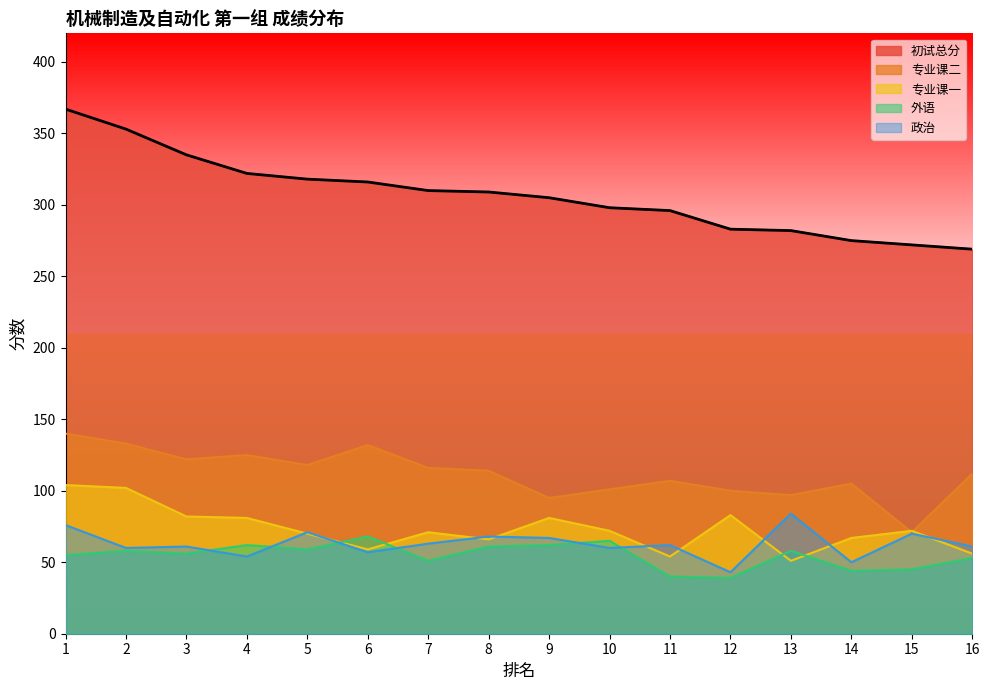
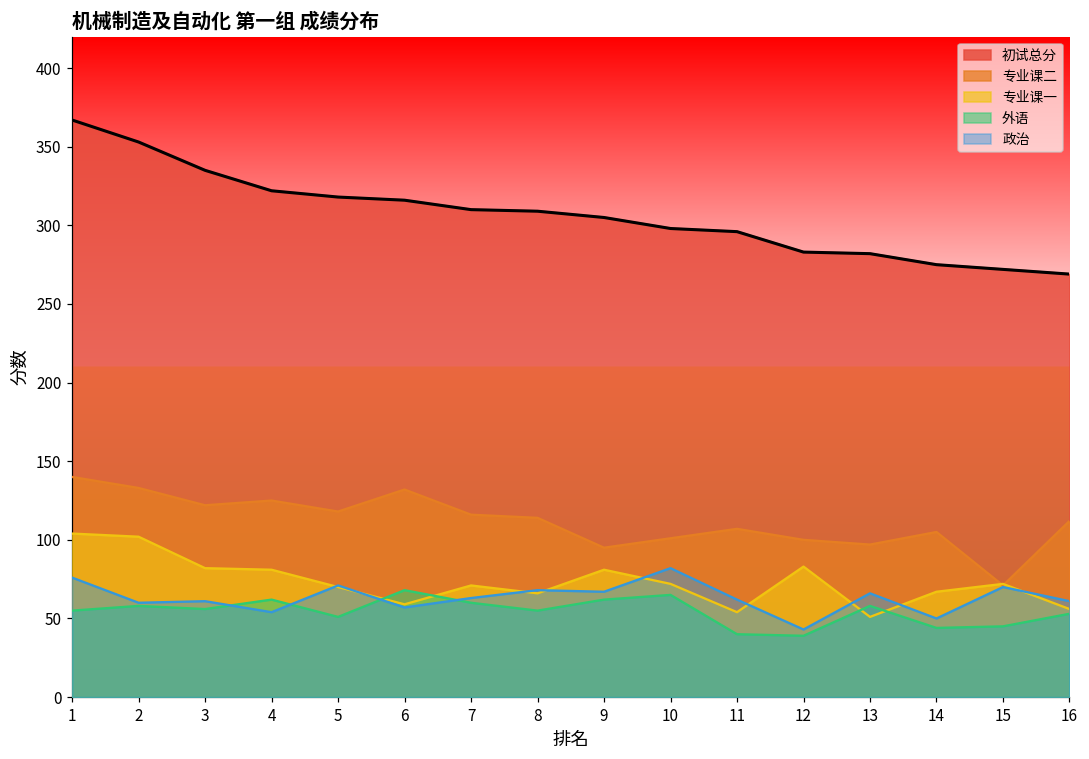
  {
    "专业课一": {
      "1": 104,
      "2": 102,
      "3": 82,
      "4": 81,
      "6": 59,
      "7": 71,
      "8": 66,
      "9": 81,
      "10": 72,
      "11": 54,
      "12": 83,
      "13": 51,
      "14": 67,
      "16": 56
    },
    "外语": {
      "1": 55,
      "2": 58,
      "3": 56,
      "4": 62,
-     "5": 59,
+     "5": 51,
      "6": 68,
-     "7": 51,
-     "8": 61,
+     "7": 60,
+     "8": 55,
      "9": 62,
      "10": 65,
      "11": 40,
      "12": 39,
      "13": 58,
      "14": 44,
      "15": 45,
      "16": 53
    },
    "政治": {
      "1": 76,
      "2": 60,
      "3": 61,
      "4": 54,
      "6": 57,
      "7": 63,
      "8": 68,
      "9": 67,
-     "10": 60,
+     "10": 82,
      "11": 62,
      "12": 43,
-     "13": 84,
+     "13": 66,
      "14": 50,
      "16": 61
    }
  }
